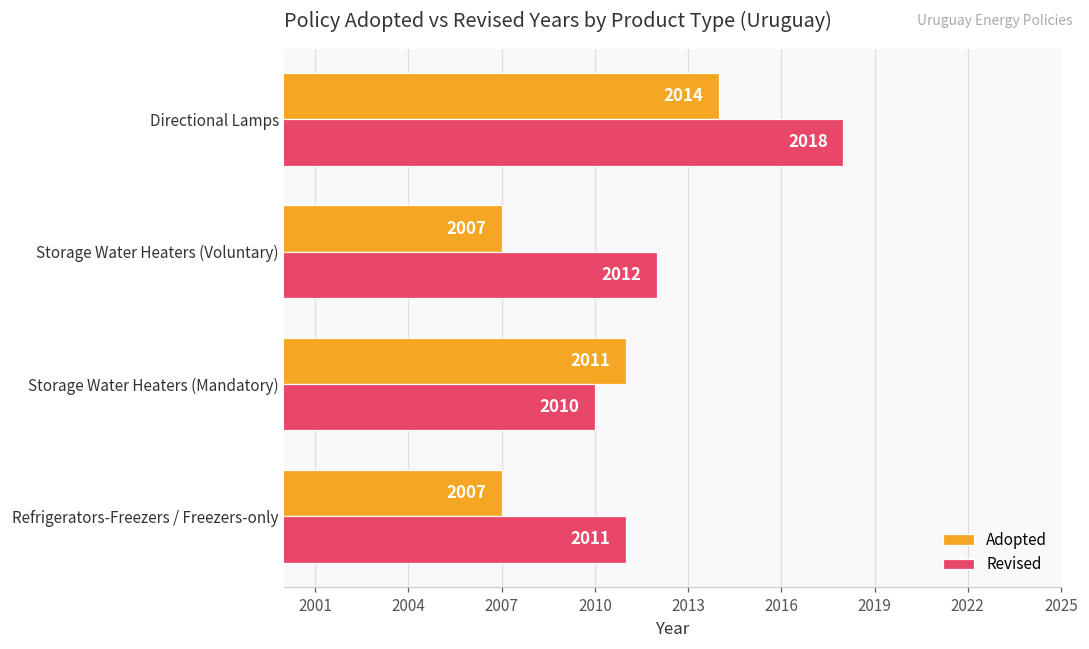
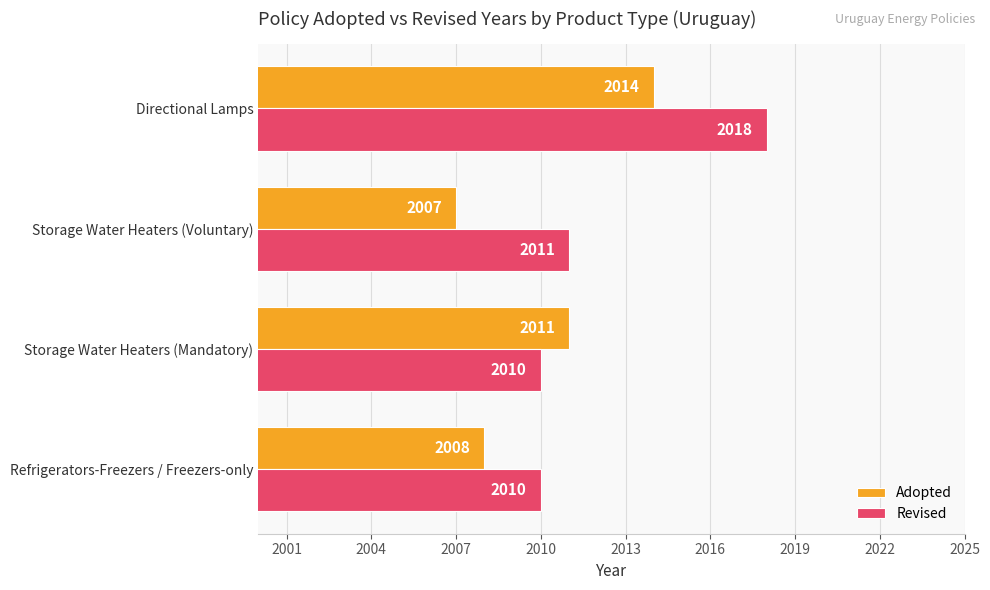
  {
    "Adopted": {
      "Directional Lamps": 2014,
      "Storage Water Heaters (Voluntary)": 2007,
      "Storage Water Heaters (Mandatory)": 2011,
-     "Refrigerators-Freezers / Freezers-only": 2007
+     "Refrigerators-Freezers / Freezers-only": 2008
    },
    "Revised": {
      "Directional Lamps": 2018,
-     "Storage Water Heaters (Voluntary)": 2012,
+     "Storage Water Heaters (Voluntary)": 2011,
      "Storage Water Heaters (Mandatory)": 2010,
-     "Refrigerators-Freezers / Freezers-only": 2011
+     "Refrigerators-Freezers / Freezers-only": 2010
    }
  }
